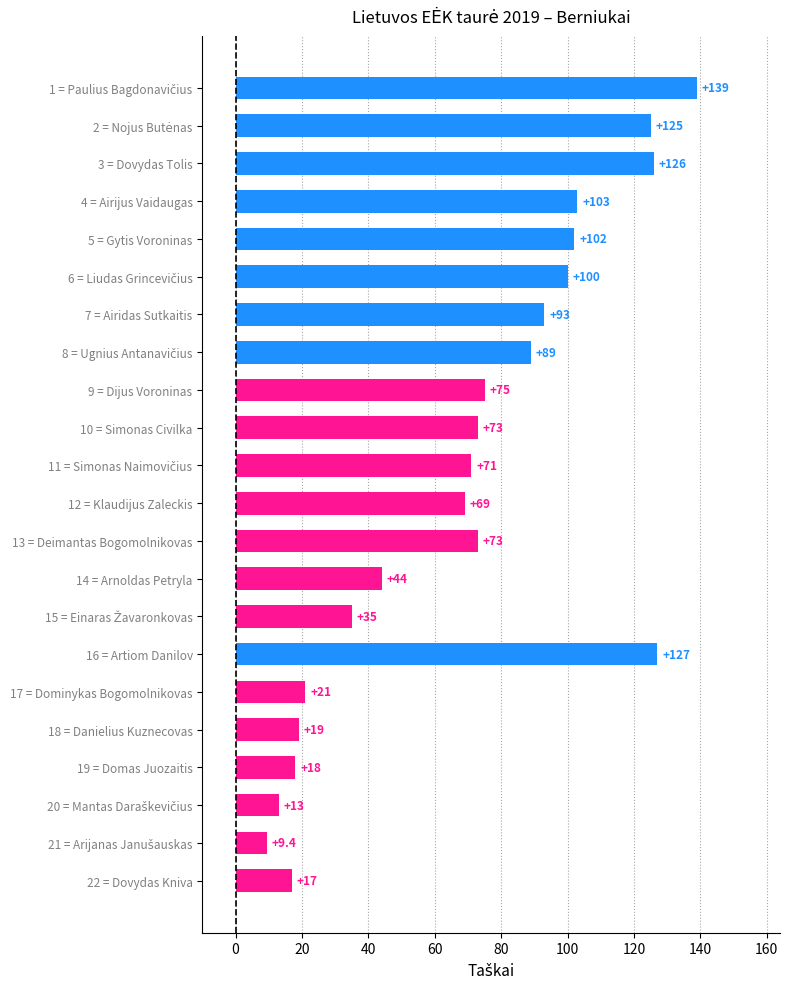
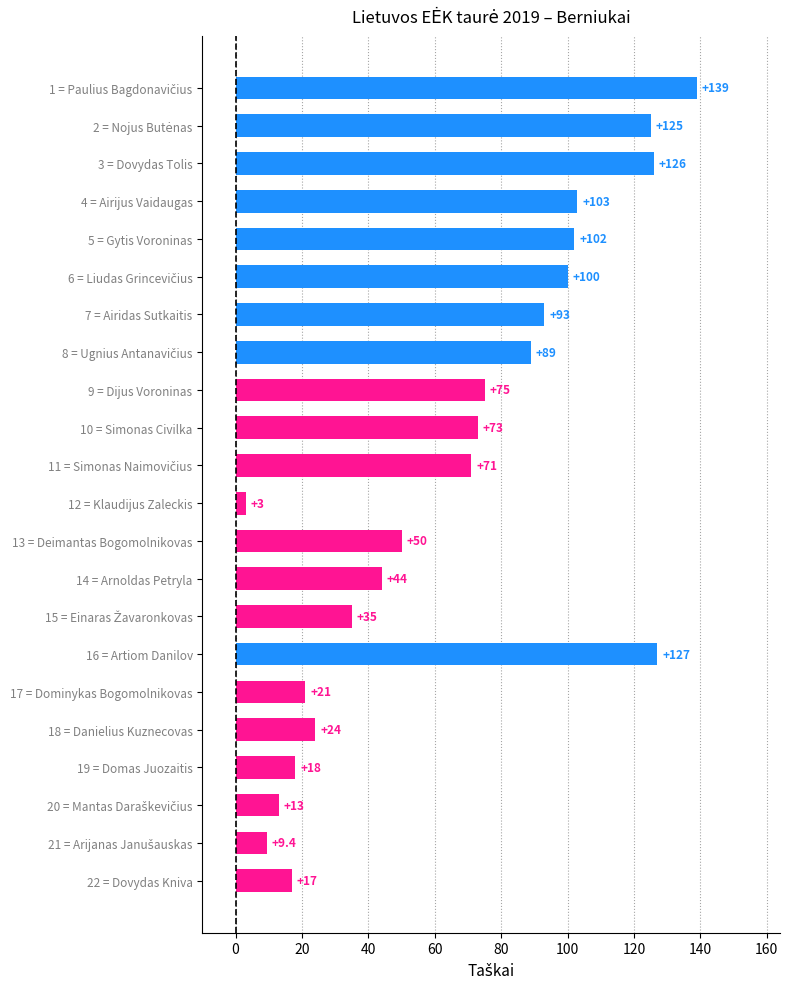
  {
    "1 = Paulius Bagdonavičius": "+139",
    "2 = Nojus Butėnas": "+125",
    "3 = Dovydas Tolis": "+126",
    "4 = Airijus Vaidaugas": "+103",
    "5 = Gytis Voroninas": "+102",
    "6 = Liudas Grincevičius": "+100",
    "7 = Airidas Sutkaitis": "+93",
    "8 = Ugnius Antanavičius": "+89",
    "9 = Dijus Voroninas": "+75",
    "10 = Simonas Civilka": "+73",
    "11 = Simonas Naimovičius": "+71",
-   "12 = Klaudijus Zaleckis": "+69",
-   "13 = Deimantas Bogomolnikovas": "+73",
+   "12 = Klaudijus Zaleckis": "+3",
+   "13 = Deimantas Bogomolnikovas": "+50",
    "14 = Arnoldas Petryla": "+44",
    "15 = Einaras Žavaronkovas": "+35",
    "16 = Artiom Danilov": "+127",
    "17 = Dominykas Bogomolnikovas": "+21",
-   "18 = Danielius Kuznecovas": "+19",
+   "18 = Danielius Kuznecovas": "+24",
    "19 = Domas Juozaitis": "+18",
    "20 = Mantas Daraškevičius": "+13",
    "21 = Arijanas Janušauskas": "+9.4",
    "22 = Dovydas Kniva": "+17"
  }
